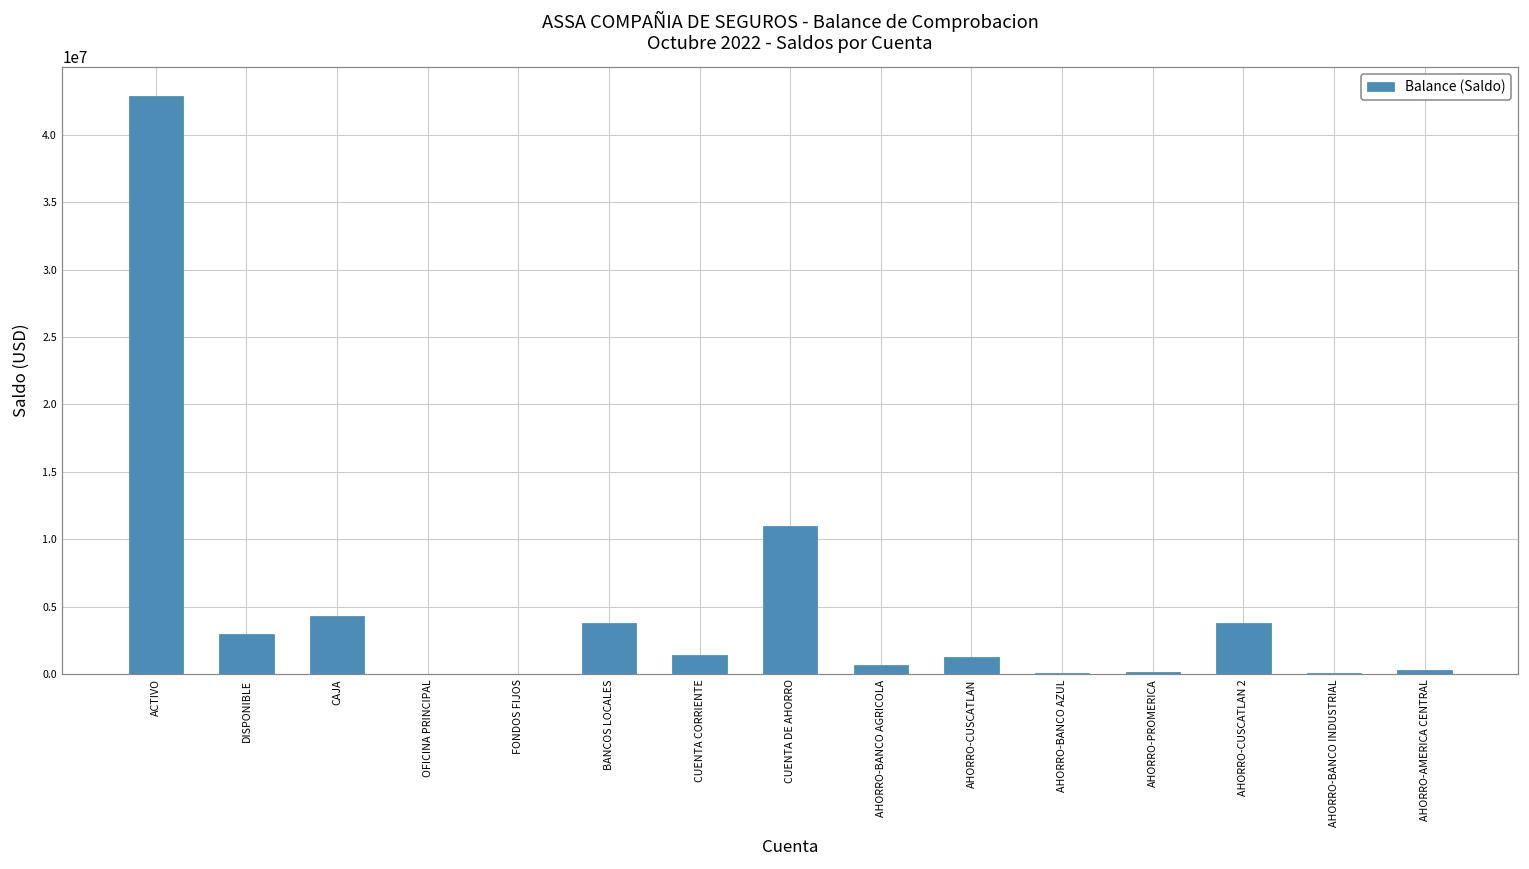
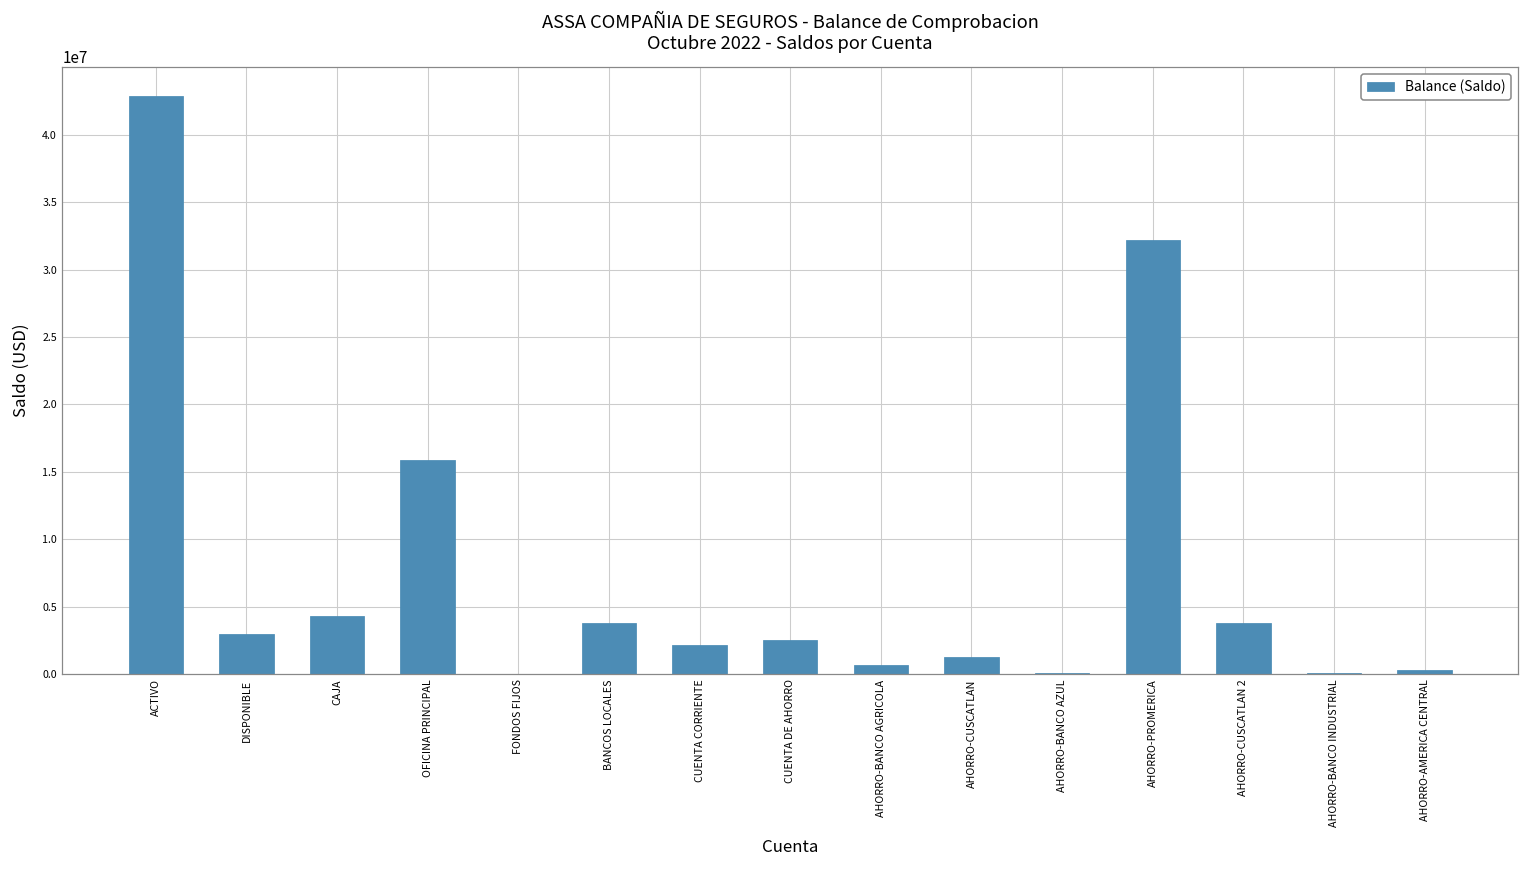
  {
    "ACTIVO": 42800000,
    "DISPONIBLE": 3000000,
    "CAJA": 4300000,
-   "OFICINA PRINCIPAL": 0,
+   "OFICINA PRINCIPAL": 15900000,
    "BANCOS LOCALES": 3800000,
-   "CUENTA CORRIENTE": 1400000,
-   "CUENTA DE AHORRO": 11000000,
+   "CUENTA CORRIENTE": 2100000,
+   "CUENTA DE AHORRO": 2500000,
    "AHORRO-BANCO AGRICOLA": 700000,
    "AHORRO-CUSCATLAN": 1300000,
-   "AHORRO-PROMERICA": 100000,
+   "AHORRO-PROMERICA": 32200000,
    "AHORRO-CUSCATLAN 2": 3800000,
    "AHORRO-AMERICA CENTRAL": 300000
  }
